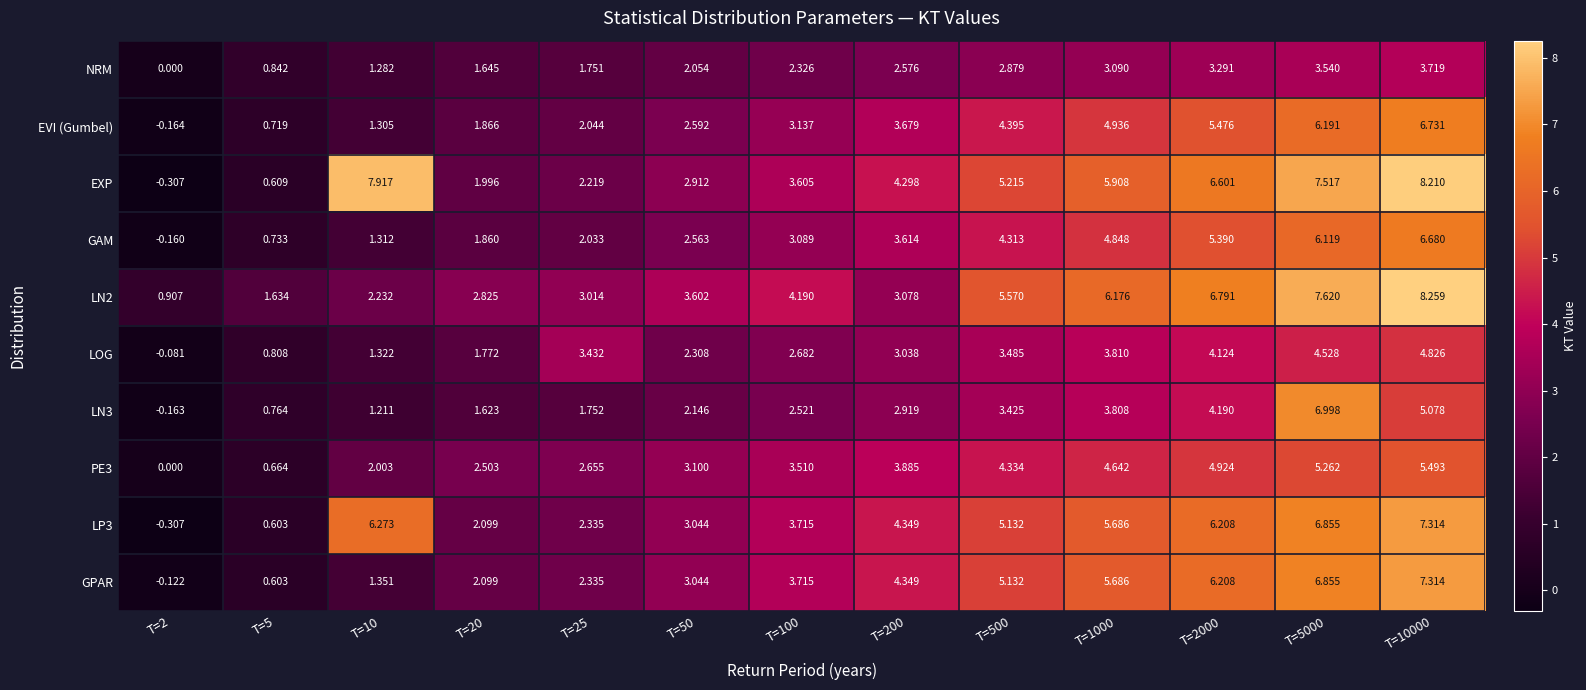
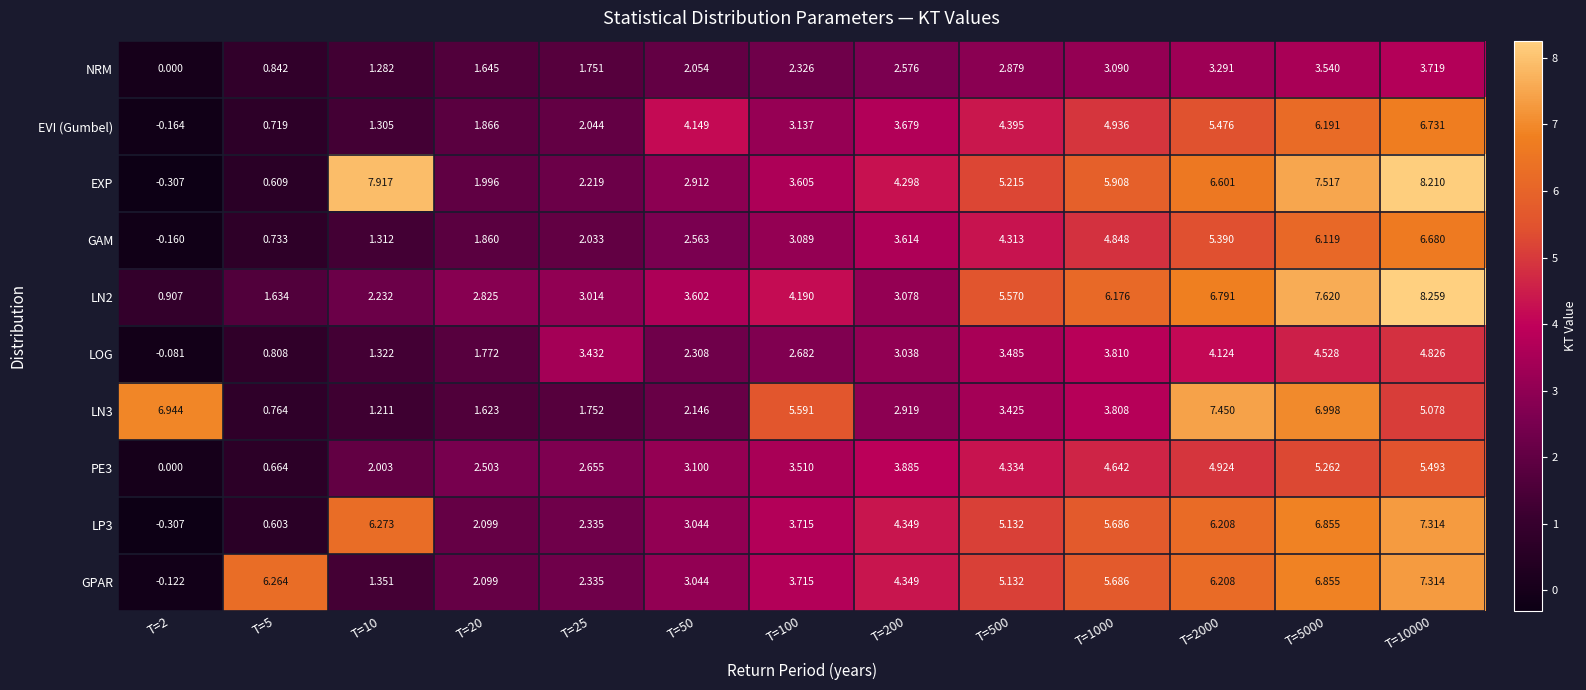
  {
    "NRM": {
      "T=2": 0.000,
      "T=5": 0.842,
      "T=10": 1.282,
      "T=20": 1.645,
      "T=25": 1.751,
      "T=50": 2.054,
      "T=100": 2.326,
      "T=200": 2.576,
      "T=500": 2.879,
      "T=1000": 3.090,
      "T=2000": 3.291,
      "T=5000": 3.540,
      "T=10000": 3.719
    },
    "EVI (Gumbel)": {
      "T=2": -0.164,
      "T=5": 0.719,
      "T=10": 1.305,
      "T=20": 1.866,
      "T=25": 2.044,
-     "T=50": 2.592,
+     "T=50": 4.149,
      "T=100": 3.137,
      "T=200": 3.679,
      "T=500": 4.395,
      "T=1000": 4.936,
      "T=2000": 5.476,
      "T=5000": 6.191,
      "T=10000": 6.731
    },
    "EXP": {
      "T=2": -0.307,
      "T=5": 0.609,
      "T=10": 7.917,
      "T=20": 1.996,
      "T=25": 2.219,
      "T=50": 2.912,
      "T=100": 3.605,
      "T=200": 4.298,
      "T=500": 5.215,
      "T=1000": 5.908,
      "T=2000": 6.601,
      "T=5000": 7.517,
      "T=10000": 8.210
    },
    "GAM": {
      "T=2": -0.160,
      "T=5": 0.733,
      "T=10": 1.312,
      "T=20": 1.860,
      "T=25": 2.033,
      "T=50": 2.563,
      "T=100": 3.089,
      "T=200": 3.614,
      "T=500": 4.313,
      "T=1000": 4.848,
      "T=2000": 5.390,
      "T=5000": 6.119,
      "T=10000": 6.680
    },
    "LN2": {
      "T=2": 0.907,
      "T=5": 1.634,
      "T=10": 2.232,
      "T=20": 2.825,
      "T=25": 3.014,
      "T=50": 3.602,
      "T=100": 4.190,
      "T=200": 3.078,
      "T=500": 5.570,
      "T=1000": 6.176,
      "T=2000": 6.791,
      "T=5000": 7.620,
      "T=10000": 8.259
    },
    "LOG": {
      "T=2": -0.081,
      "T=5": 0.808,
      "T=10": 1.322,
      "T=20": 1.772,
      "T=25": 3.432,
      "T=50": 2.308,
      "T=100": 2.682,
      "T=200": 3.038,
      "T=500": 3.485,
      "T=1000": 3.810,
      "T=2000": 4.124,
      "T=5000": 4.528,
      "T=10000": 4.826
    },
    "LN3": {
-     "T=2": -0.163,
+     "T=2": 6.944,
      "T=5": 0.764,
      "T=10": 1.211,
      "T=20": 1.623,
      "T=25": 1.752,
      "T=50": 2.146,
-     "T=100": 2.521,
+     "T=100": 5.591,
      "T=200": 2.919,
      "T=500": 3.425,
      "T=1000": 3.808,
-     "T=2000": 4.190,
+     "T=2000": 7.450,
      "T=5000": 6.998,
      "T=10000": 5.078
    },
    "PE3": {
      "T=2": 0.000,
      "T=5": 0.664,
      "T=10": 2.003,
      "T=20": 2.503,
      "T=25": 2.655,
      "T=50": 3.100,
      "T=100": 3.510,
      "T=200": 3.885,
      "T=500": 4.334,
      "T=1000": 4.642,
      "T=2000": 4.924,
      "T=5000": 5.262,
      "T=10000": 5.493
    },
    "LP3": {
      "T=2": -0.307,
      "T=5": 0.603,
      "T=10": 6.273,
      "T=20": 2.099,
      "T=25": 2.335,
      "T=50": 3.044,
      "T=100": 3.715,
      "T=200": 4.349,
      "T=500": 5.132,
      "T=1000": 5.686,
      "T=2000": 6.208,
      "T=5000": 6.855,
      "T=10000": 7.314
    },
    "GPAR": {
      "T=2": -0.122,
-     "T=5": 0.603,
+     "T=5": 6.264,
      "T=10": 1.351,
      "T=20": 2.099,
      "T=25": 2.335,
      "T=50": 3.044,
      "T=100": 3.715,
      "T=200": 4.349,
      "T=500": 5.132,
      "T=1000": 5.686,
      "T=2000": 6.208,
      "T=5000": 6.855,
      "T=10000": 7.314
    }
  }
